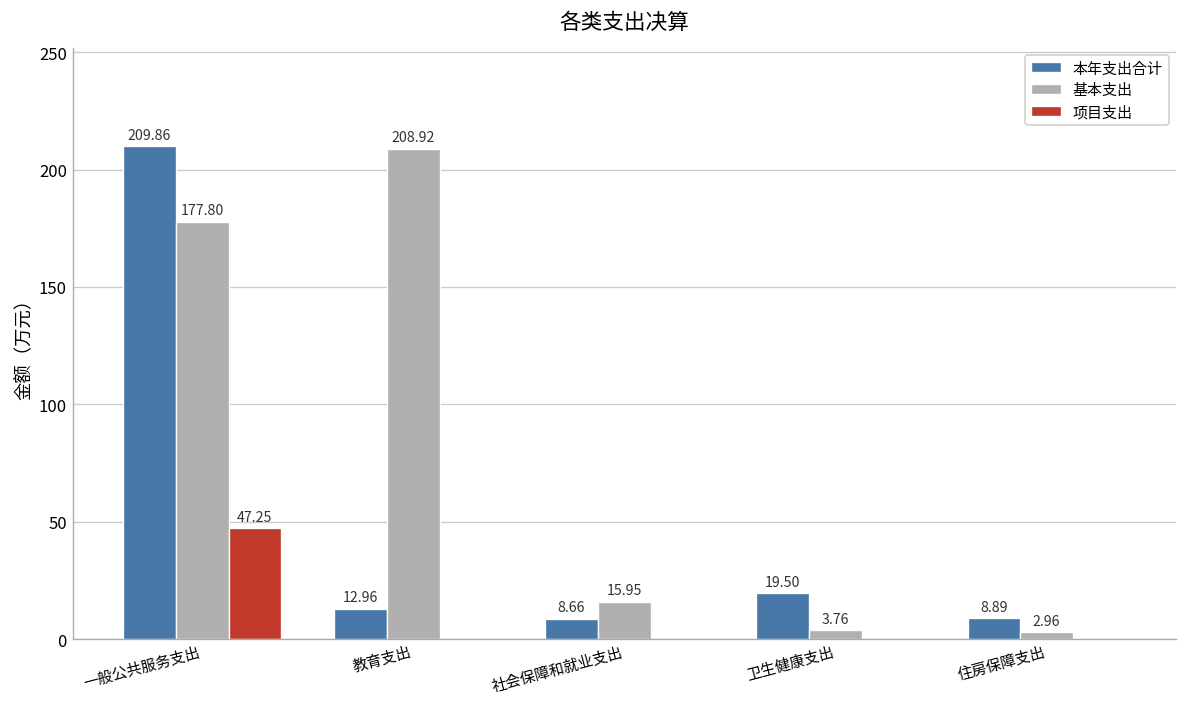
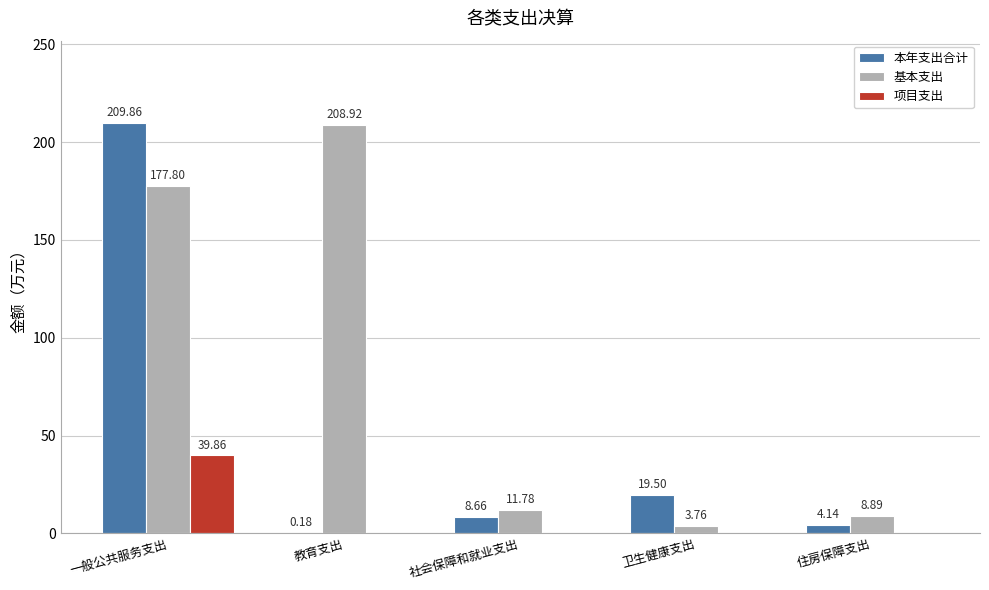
  {
    "本年支出合计": {
      "一般公共服务支出": 209.86,
-     "教育支出": 12.96,
+     "教育支出": 0.18,
      "社会保障和就业支出": 8.66,
      "卫生健康支出": 19.50,
-     "住房保障支出": 8.89
+     "住房保障支出": 4.14
    },
    "基本支出": {
      "一般公共服务支出": 177.80,
      "教育支出": 208.92,
-     "社会保障和就业支出": 15.95,
+     "社会保障和就业支出": 11.78,
      "卫生健康支出": 3.76,
-     "住房保障支出": 2.96
+     "住房保障支出": 8.89
    },
    "项目支出": {
-     "一般公共服务支出": 47.25
+     "一般公共服务支出": 39.86
    }
  }
